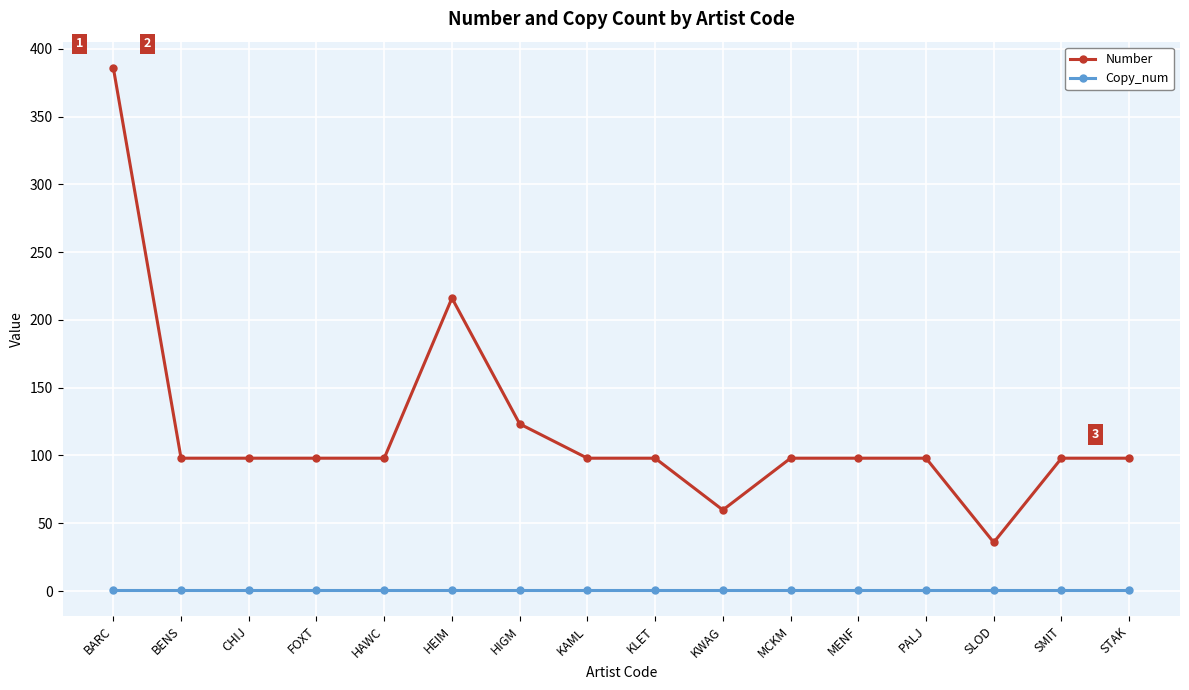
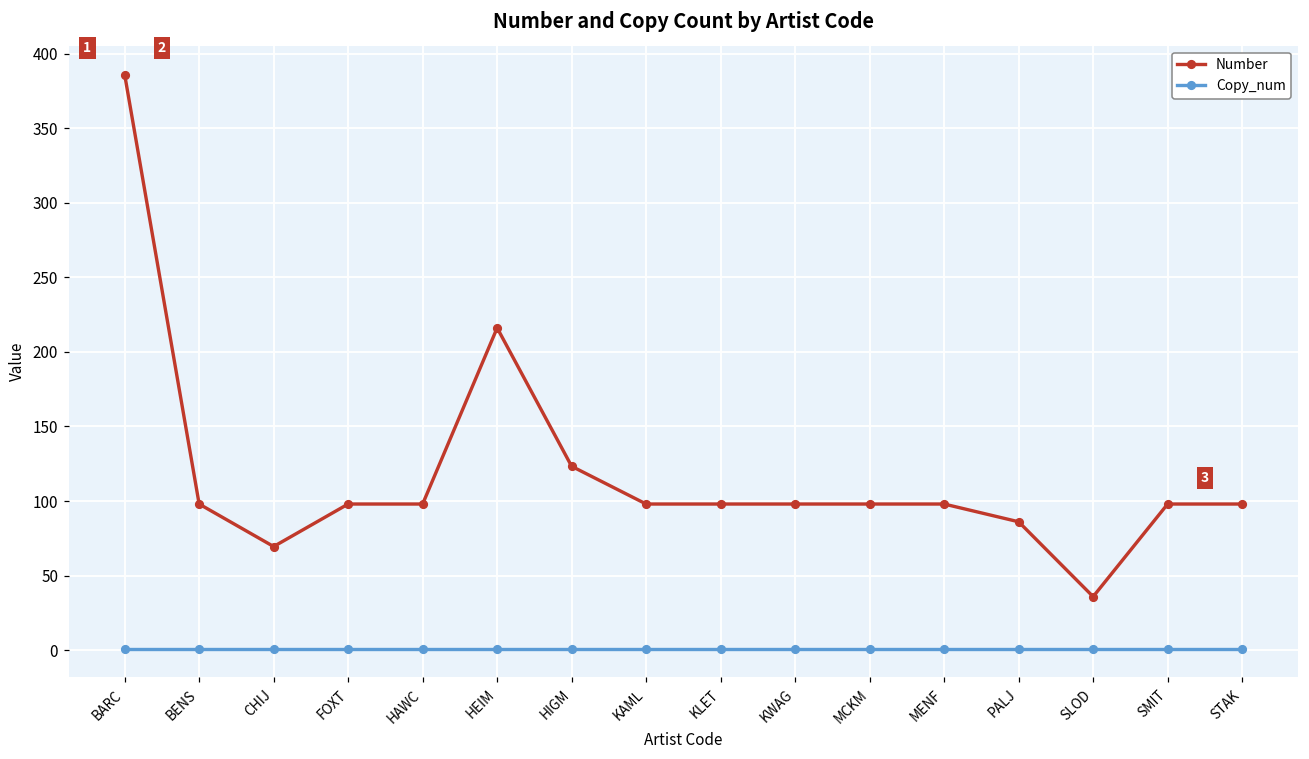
  {
    "Number": {
      "BARC": 386,
      "BENS": 98,
-     "CHIJ": 98,
+     "CHIJ": 70,
      "FOXT": 98,
      "HAWC": 98,
      "HEIM": 216,
      "HIGM": 123,
      "KAML": 98,
      "KLET": 98,
-     "KWAG": 60,
+     "KWAG": 98,
      "MCKM": 98,
      "MENF": 98,
-     "PALJ": 98,
+     "PALJ": 86,
      "SLOD": 36,
      "SMIT": 98,
      "STAK": 98
    },
    "Copy_num": {
      "BARC": 1,
      "BENS": 1,
      "CHIJ": 1,
      "FOXT": 1,
      "HAWC": 1,
      "HEIM": 1,
      "HIGM": 1,
      "KAML": 1,
      "KLET": 1,
      "KWAG": 1,
      "MCKM": 1,
      "MENF": 1,
      "PALJ": 1,
      "SLOD": 1,
      "SMIT": 1,
      "STAK": 1
    }
  }
